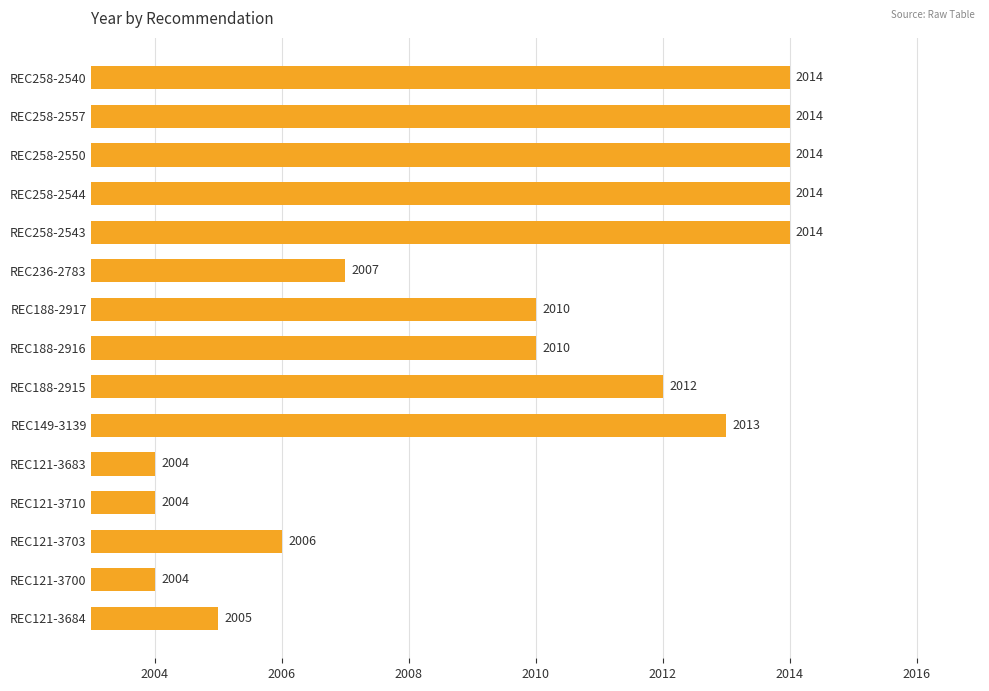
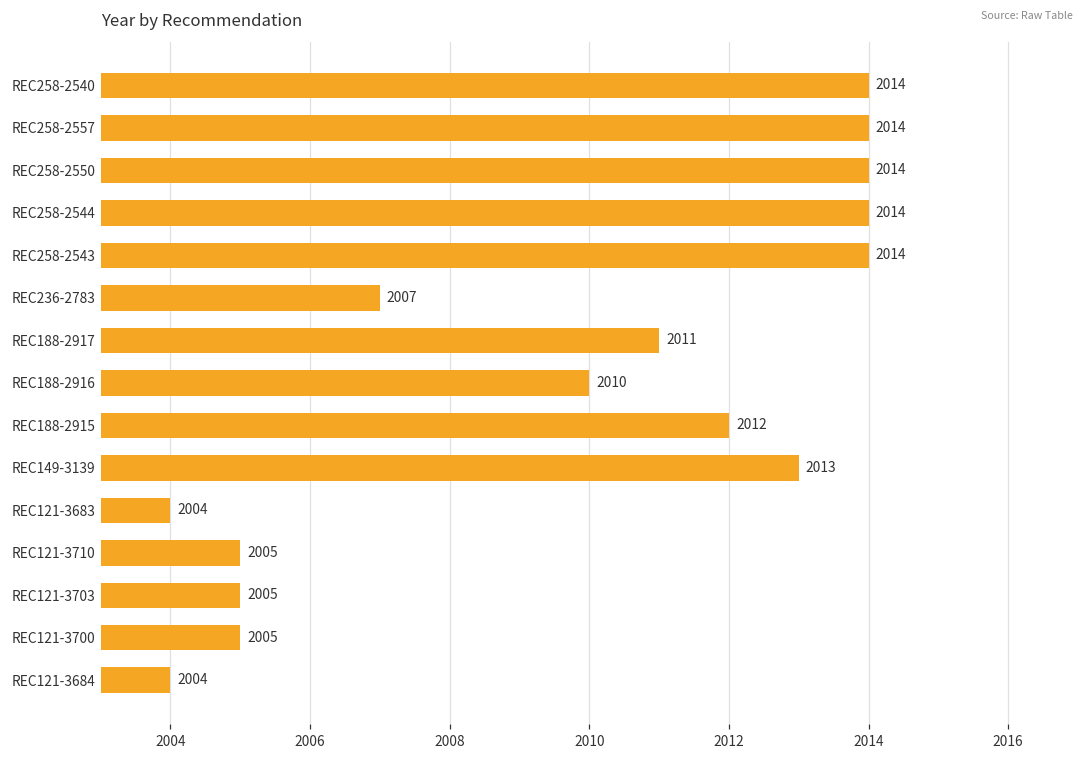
  {
    "REC258-2540": 2014,
    "REC258-2557": 2014,
    "REC258-2550": 2014,
    "REC258-2544": 2014,
    "REC258-2543": 2014,
    "REC236-2783": 2007,
-   "REC188-2917": 2010,
+   "REC188-2917": 2011,
    "REC188-2916": 2010,
    "REC188-2915": 2012,
    "REC149-3139": 2013,
    "REC121-3683": 2004,
-   "REC121-3710": 2004,
-   "REC121-3703": 2006,
-   "REC121-3700": 2004,
-   "REC121-3684": 2005
+   "REC121-3710": 2005,
+   "REC121-3703": 2005,
+   "REC121-3700": 2005,
+   "REC121-3684": 2004
  }
